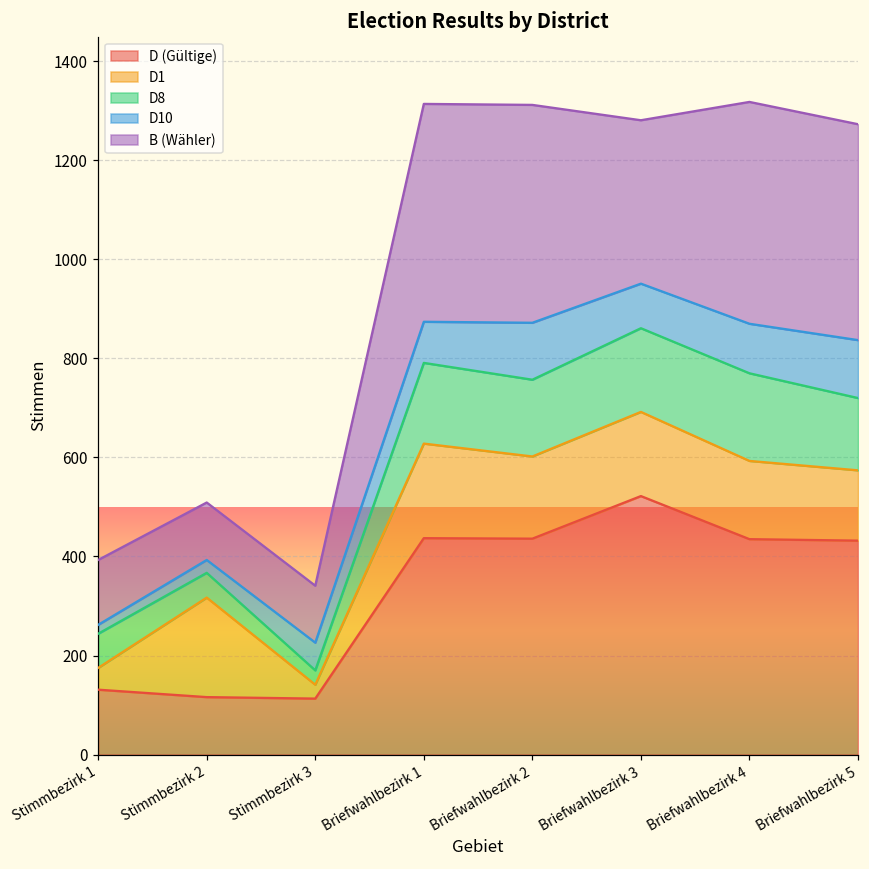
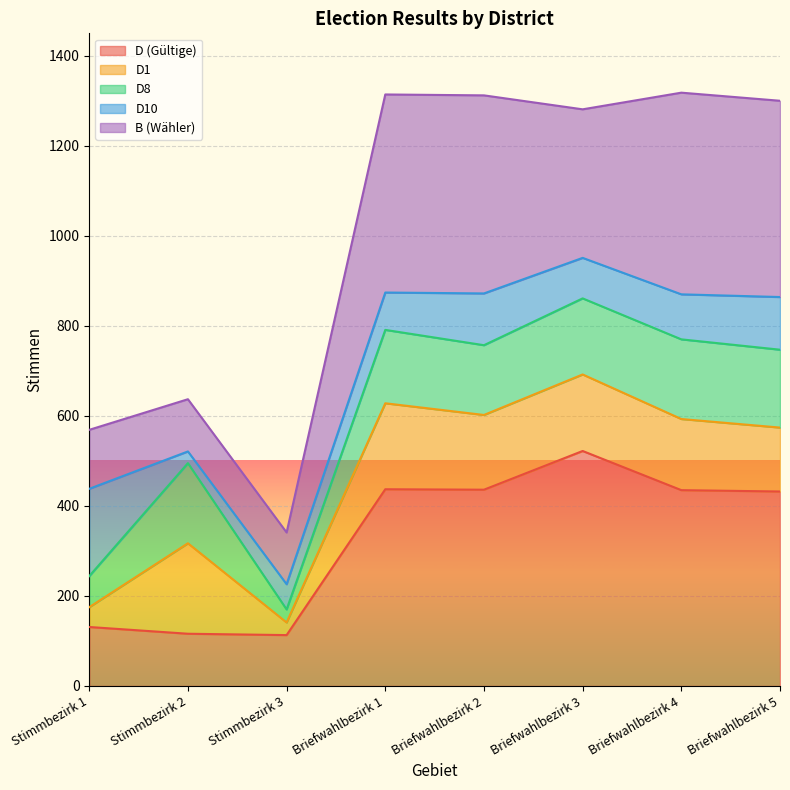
  {
    "D (Gültige)": {
      "Stimmbezirk 1": 130,
      "Stimmbezirk 2": 120,
      "Stimmbezirk 3": 110,
      "Briefwahlbezirk 1": 440,
      "Briefwahlbezirk 2": 440,
      "Briefwahlbezirk 3": 520,
      "Briefwahlbezirk 4": 440,
      "Briefwahlbezirk 5": 430
    },
    "D1": {
      "Stimmbezirk 1": 40,
      "Stimmbezirk 2": 200,
      "Stimmbezirk 3": 30,
      "Briefwahlbezirk 1": 190,
      "Briefwahlbezirk 2": 170,
      "Briefwahlbezirk 3": 170,
      "Briefwahlbezirk 4": 160,
      "Briefwahlbezirk 5": 140
    },
    "D8": {
      "Stimmbezirk 1": 70,
-     "Stimmbezirk 2": 50,
+     "Stimmbezirk 2": 180,
      "Stimmbezirk 3": 30,
      "Briefwahlbezirk 1": 160,
      "Briefwahlbezirk 2": 160,
      "Briefwahlbezirk 3": 170,
      "Briefwahlbezirk 4": 180,
-     "Briefwahlbezirk 5": 150
+     "Briefwahlbezirk 5": 170
    },
    "D10": {
-     "Stimmbezirk 1": 20,
+     "Stimmbezirk 1": 190,
      "Stimmbezirk 2": 30,
      "Stimmbezirk 3": 60,
      "Briefwahlbezirk 1": 80,
      "Briefwahlbezirk 2": 120,
      "Briefwahlbezirk 3": 90,
      "Briefwahlbezirk 4": 100,
      "Briefwahlbezirk 5": 120
    },
    "B (Wähler)": {
      "Stimmbezirk 1": 130,
      "Stimmbezirk 2": 120,
      "Stimmbezirk 3": 120,
      "Briefwahlbezirk 1": 440,
      "Briefwahlbezirk 2": 440,
      "Briefwahlbezirk 3": 330,
      "Briefwahlbezirk 4": 450,
      "Briefwahlbezirk 5": 440
    }
  }
